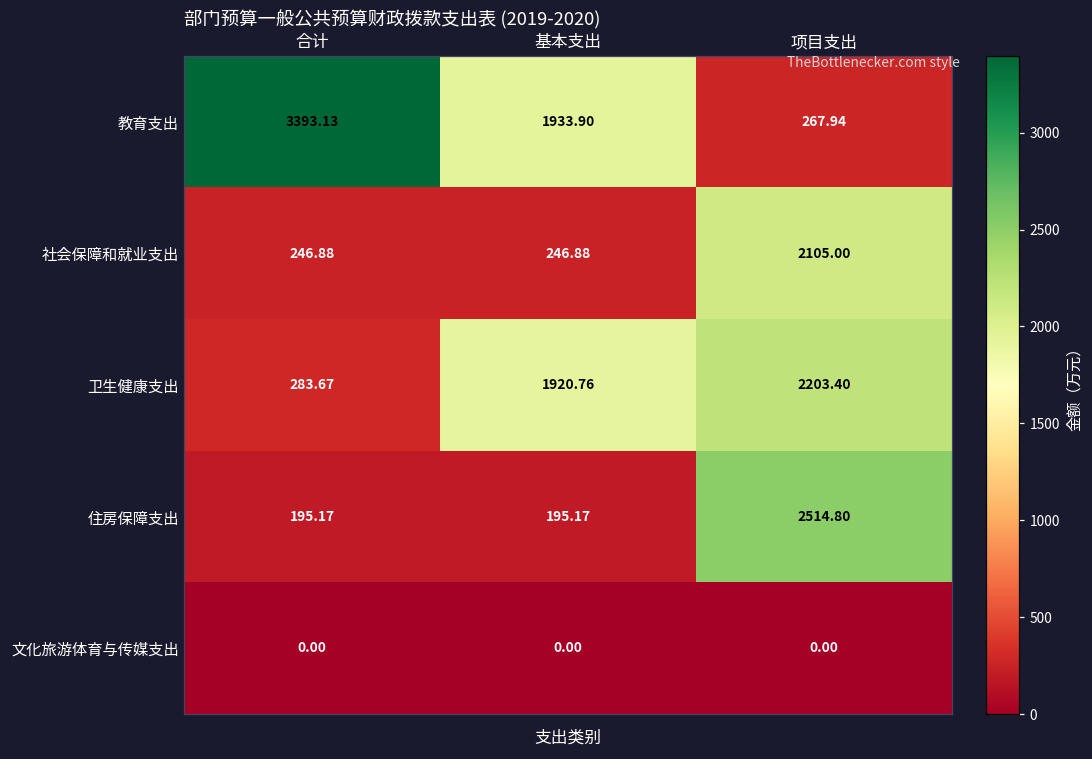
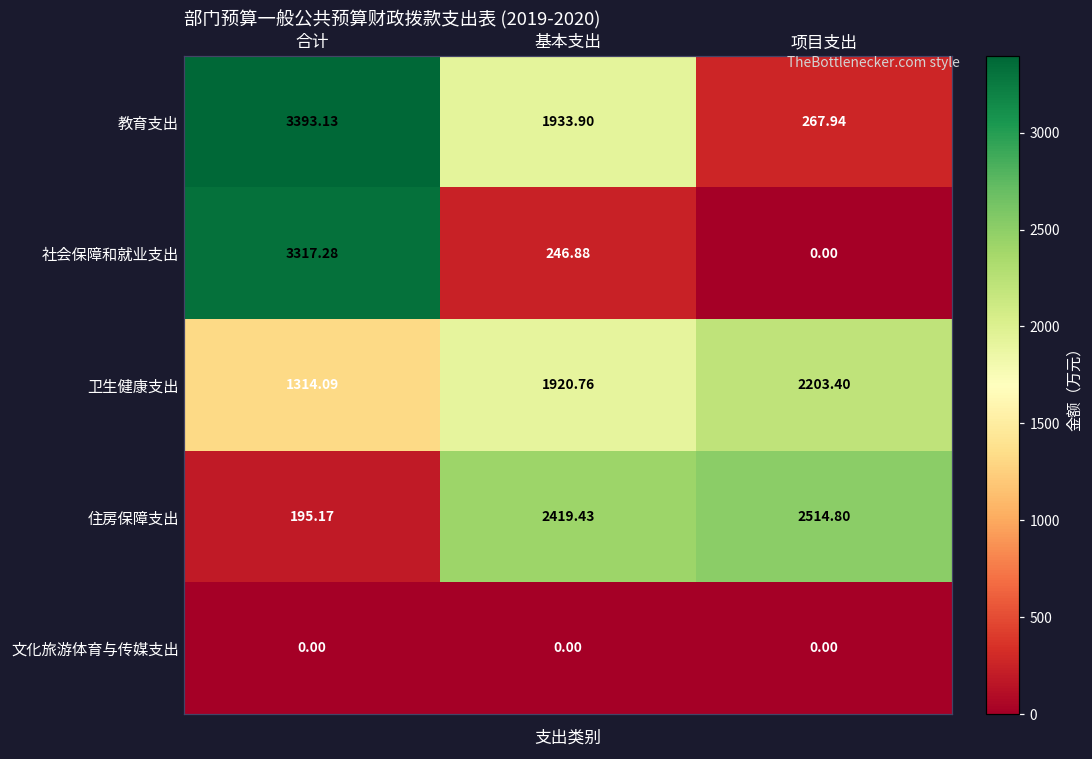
  {
    "教育支出": {
      "合计": 3393.13,
      "基本支出": 1933.90
    },
    "社会保障和就业支出": {
-     "合计": 246.88,
+     "合计": 3317.28,
      "基本支出": 246.88,
-     "项目支出": 2105.00
+     "项目支出": 0.00
    },
    "卫生健康支出": {
-     "合计": 283.67,
+     "合计": 1314.09,
      "基本支出": 1920.76,
      "项目支出": 2203.40
    },
    "住房保障支出": {
      "合计": 195.17,
-     "基本支出": 195.17,
+     "基本支出": 2419.43,
      "项目支出": 2514.80
    },
    "文化旅游体育与传媒支出": {
      "合计": 0.00,
      "基本支出": 0.00,
      "项目支出": 0.00
    }
  }
